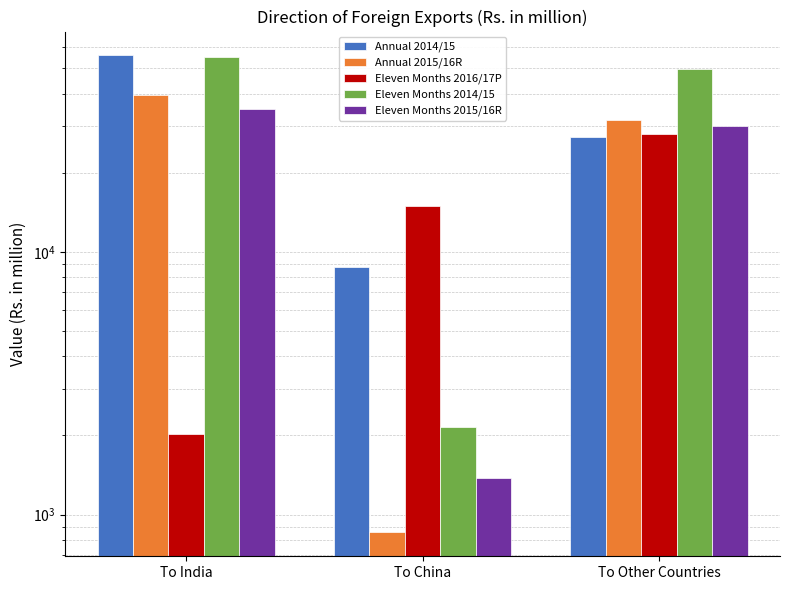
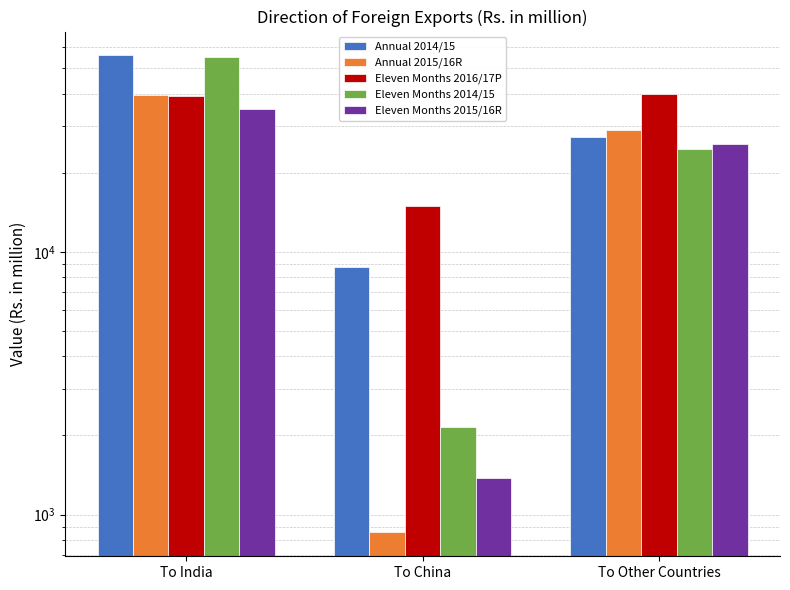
  {
    "Annual 2014/15": {
      "To India": 56000,
      "To China": 8800,
      "To Other Countries": 27000
    },
    "Annual 2015/16R": {
      "To India": 39000,
      "To China": 860,
-     "To Other Countries": 32000
+     "To Other Countries": 29000
    },
    "Eleven Months 2016/17P": {
-     "To India": 2000,
+     "To India": 39000,
      "To China": 15000,
-     "To Other Countries": 28000
+     "To Other Countries": 40000
    },
    "Eleven Months 2014/15": {
      "To India": 55000,
      "To China": 2200,
-     "To Other Countries": 50000
+     "To Other Countries": 25000
    },
    "Eleven Months 2015/16R": {
      "To India": 35000,
      "To China": 1400,
-     "To Other Countries": 30000
+     "To Other Countries": 26000
    }
  }
